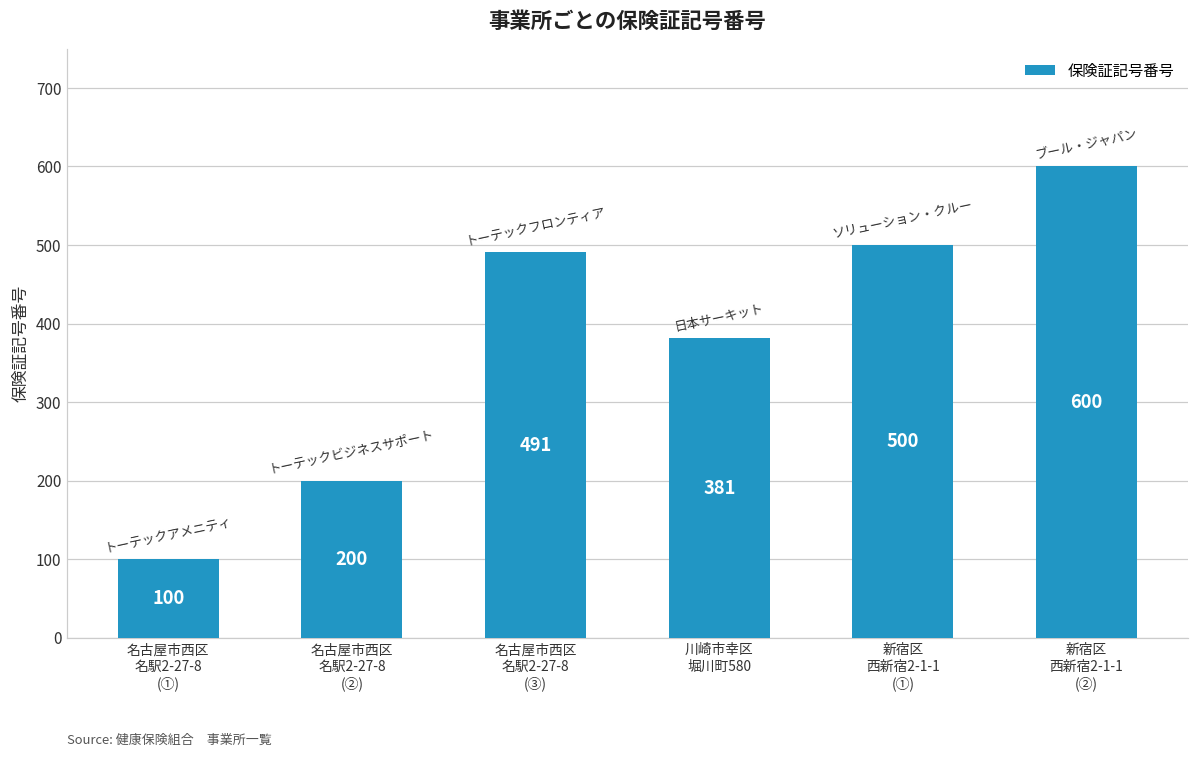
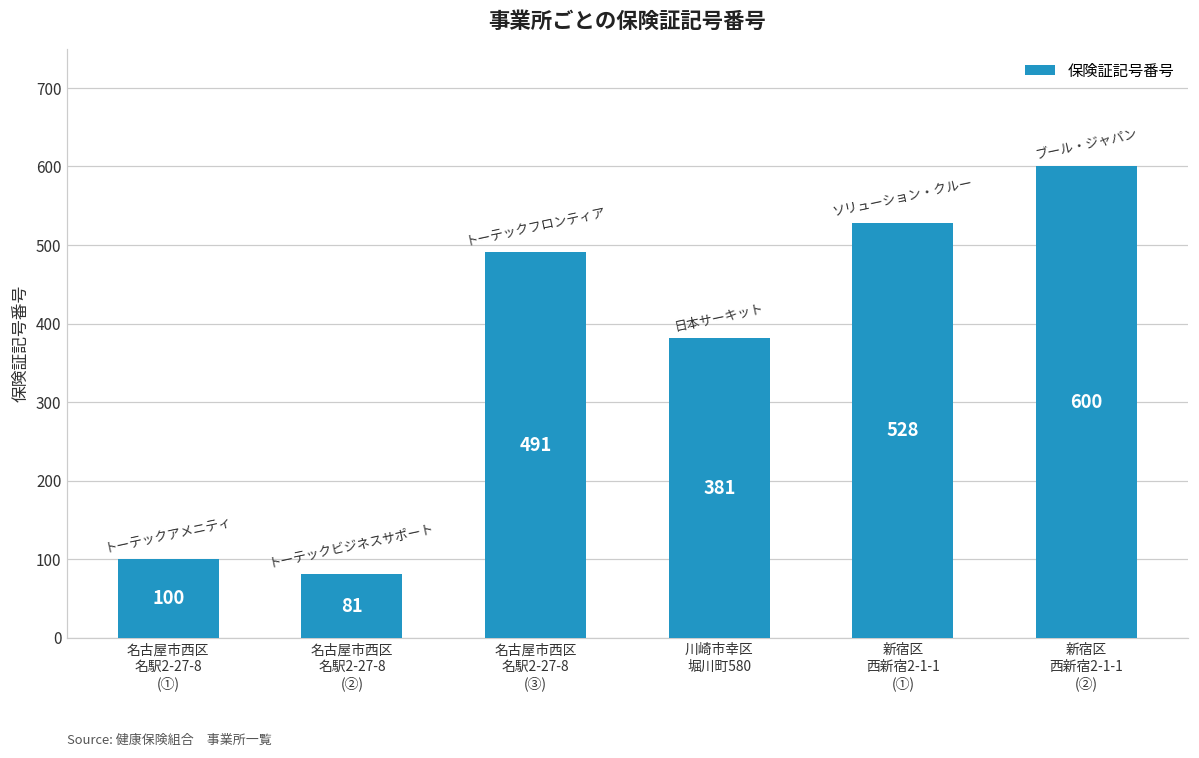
  {
    "名古屋市西区 名駅2-27-8 (①)": 100,
-   "名古屋市西区 名駅2-27-8 (②)": 200,
+   "名古屋市西区 名駅2-27-8 (②)": 81,
    "名古屋市西区 名駅2-27-8 (③)": 491,
    "川崎市幸区 堀川町580": 381,
-   "新宿区 西新宿2-1-1 (①)": 500,
+   "新宿区 西新宿2-1-1 (①)": 528,
    "新宿区 西新宿2-1-1 (②)": 600
  }
